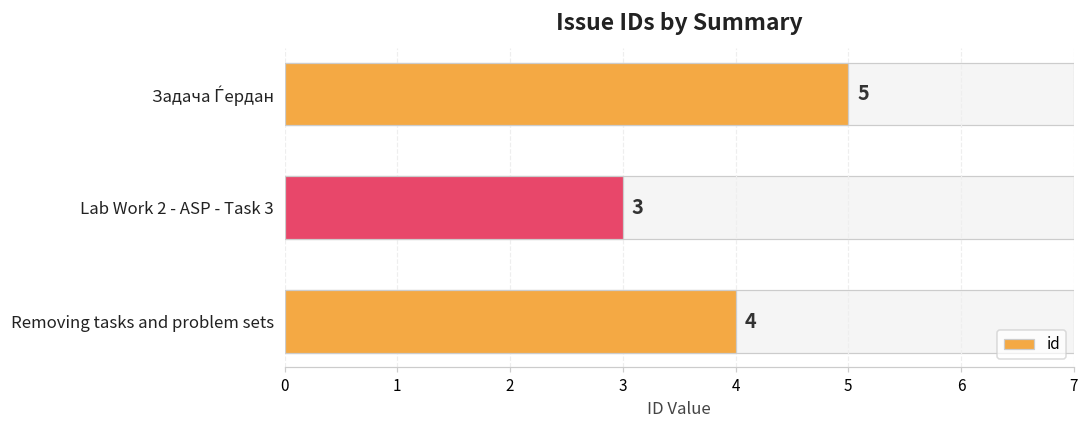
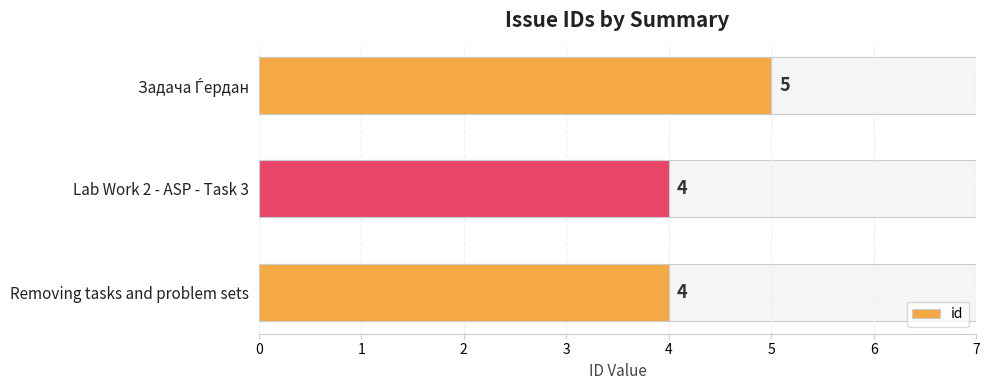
  {
    "Задача Ѓердан": 5,
-   "Lab Work 2 - ASP - Task 3": 3,
+   "Lab Work 2 - ASP - Task 3": 4,
    "Removing tasks and problem sets": 4
  }
